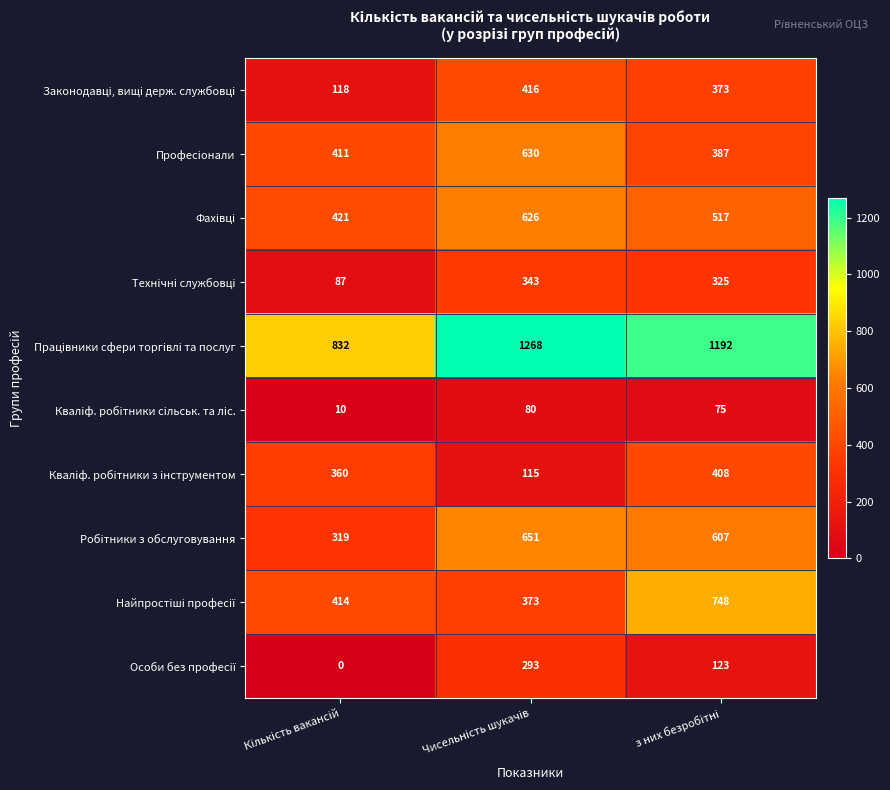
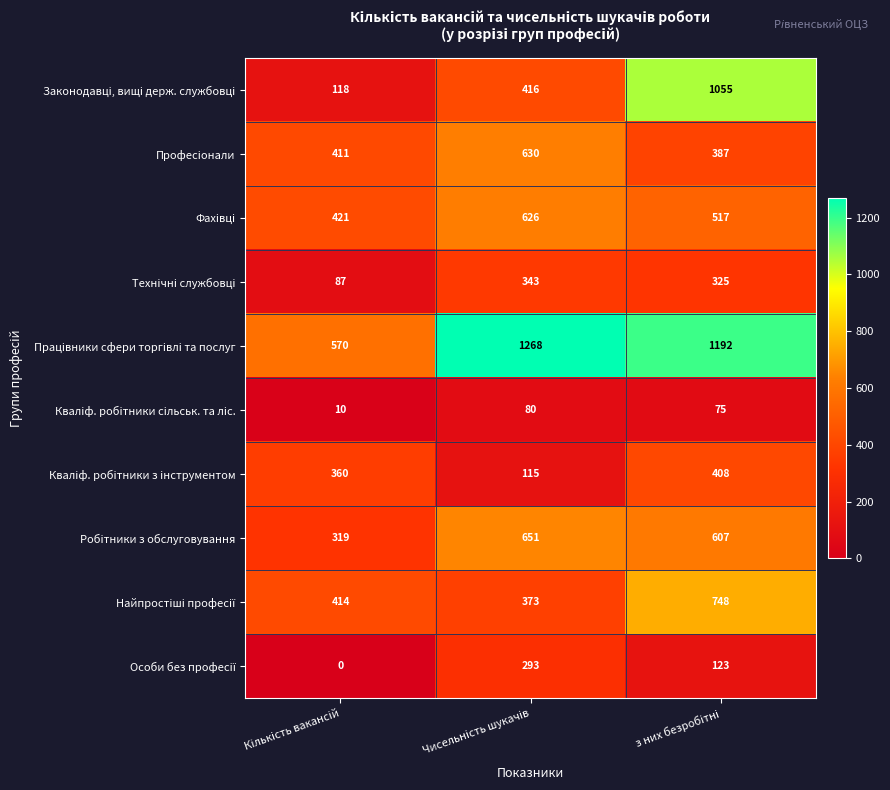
  {
    "Законодавці, вищі держ. службовці": {
      "Кількість вакансій": 118,
      "Чисельність шукачів": 416,
-     "з них безробітні": 373
+     "з них безробітні": 1055
    },
    "Професіонали": {
      "Кількість вакансій": 411,
      "Чисельність шукачів": 630,
      "з них безробітні": 387
    },
    "Фахівці": {
      "Кількість вакансій": 421,
      "Чисельність шукачів": 626,
      "з них безробітні": 517
    },
    "Технічні службовці": {
      "Кількість вакансій": 87,
      "Чисельність шукачів": 343,
      "з них безробітні": 325
    },
    "Працівники сфери торгівлі та послуг": {
-     "Кількість вакансій": 832,
+     "Кількість вакансій": 570,
      "Чисельність шукачів": 1268,
      "з них безробітні": 1192
    },
    "Кваліф. робітники сільськ. та ліс.": {
      "Кількість вакансій": 10,
      "Чисельність шукачів": 80,
      "з них безробітні": 75
    },
    "Кваліф. робітники з інструментом": {
      "Кількість вакансій": 360,
      "Чисельність шукачів": 115,
      "з них безробітні": 408
    },
    "Робітники з обслуговування": {
      "Кількість вакансій": 319,
      "Чисельність шукачів": 651,
      "з них безробітні": 607
    },
    "Найпростіші професії": {
      "Кількість вакансій": 414,
      "Чисельність шукачів": 373,
      "з них безробітні": 748
    },
    "Особи без професії": {
      "Кількість вакансій": 0,
      "Чисельність шукачів": 293,
      "з них безробітні": 123
    }
  }
